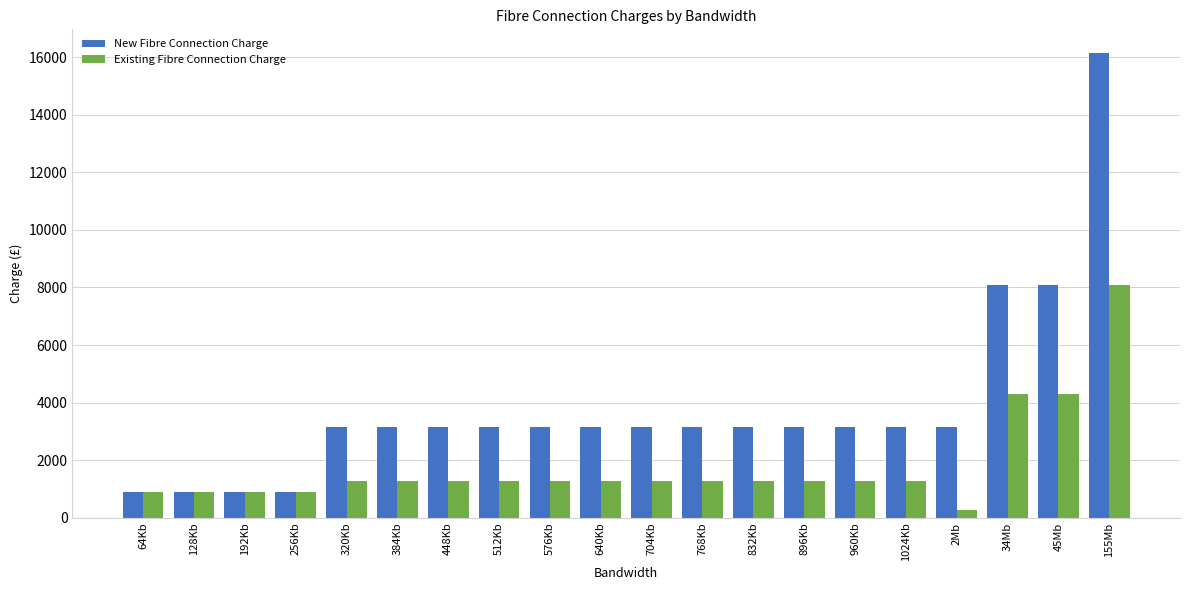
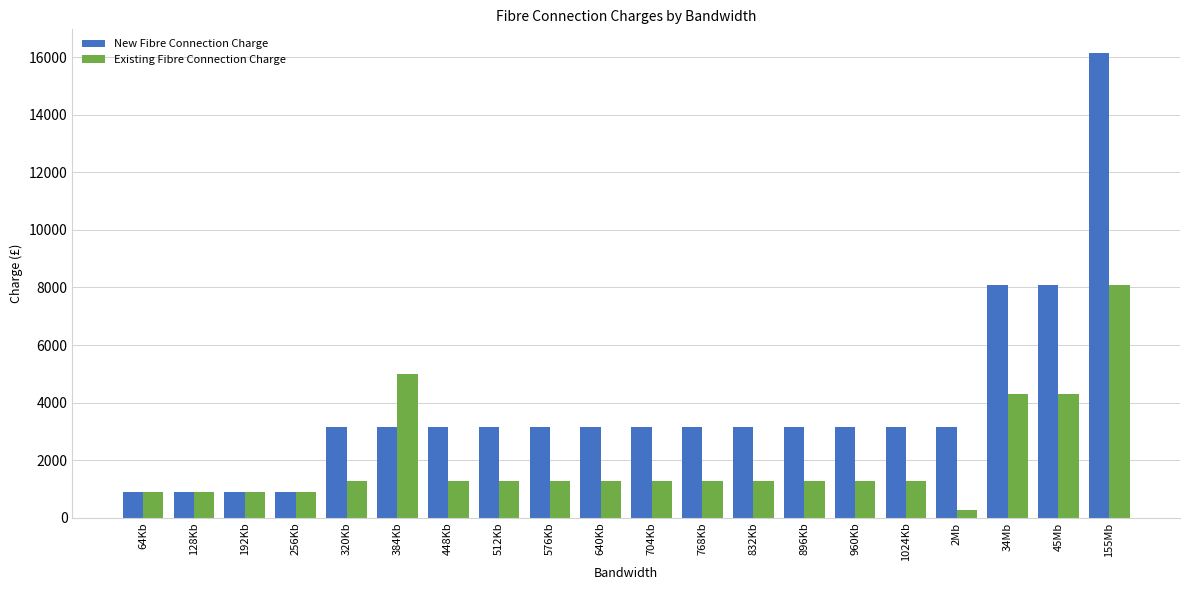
  {
    "New Fibre Connection Charge": {
      "64Kb": 900,
      "128Kb": 900,
      "192Kb": 900,
      "256Kb": 900,
      "320Kb": 3200,
      "384Kb": 3200,
      "448Kb": 3200,
      "512Kb": 3200,
      "576Kb": 3200,
      "640Kb": 3200,
      "704Kb": 3200,
      "768Kb": 3200,
      "832Kb": 3200,
      "896Kb": 3200,
      "960Kb": 3200,
      "1024Kb": 3200,
      "2Mb": 3200,
      "34Mb": 8100,
      "45Mb": 8100,
      "155Mb": 16200
    },
    "Existing Fibre Connection Charge": {
      "64Kb": 900,
      "128Kb": 900,
      "192Kb": 900,
      "256Kb": 900,
      "320Kb": 1300,
-     "384Kb": 1300,
+     "384Kb": 5000,
      "448Kb": 1300,
      "512Kb": 1300,
      "576Kb": 1300,
      "640Kb": 1300,
      "704Kb": 1300,
      "768Kb": 1300,
      "832Kb": 1300,
      "896Kb": 1300,
      "960Kb": 1300,
      "1024Kb": 1300,
      "2Mb": 300,
      "34Mb": 4300,
      "45Mb": 4300,
      "155Mb": 8100
    }
  }
